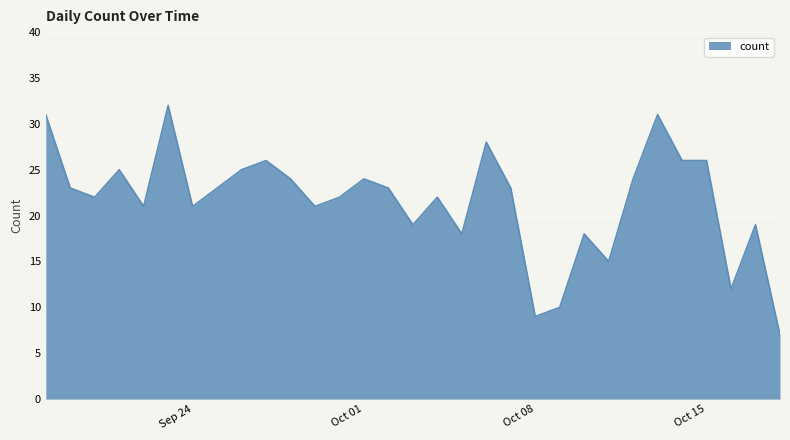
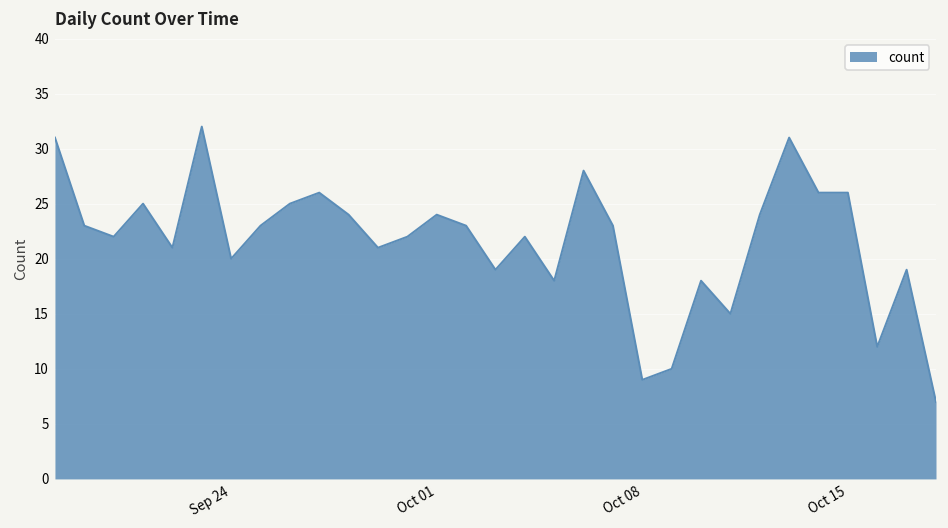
  {
-   "Sep 24": 21,
+   "Sep 24": 20,
    "Oct 01": 24,
    "Oct 08": 9,
    "Oct 15": 26
  }
